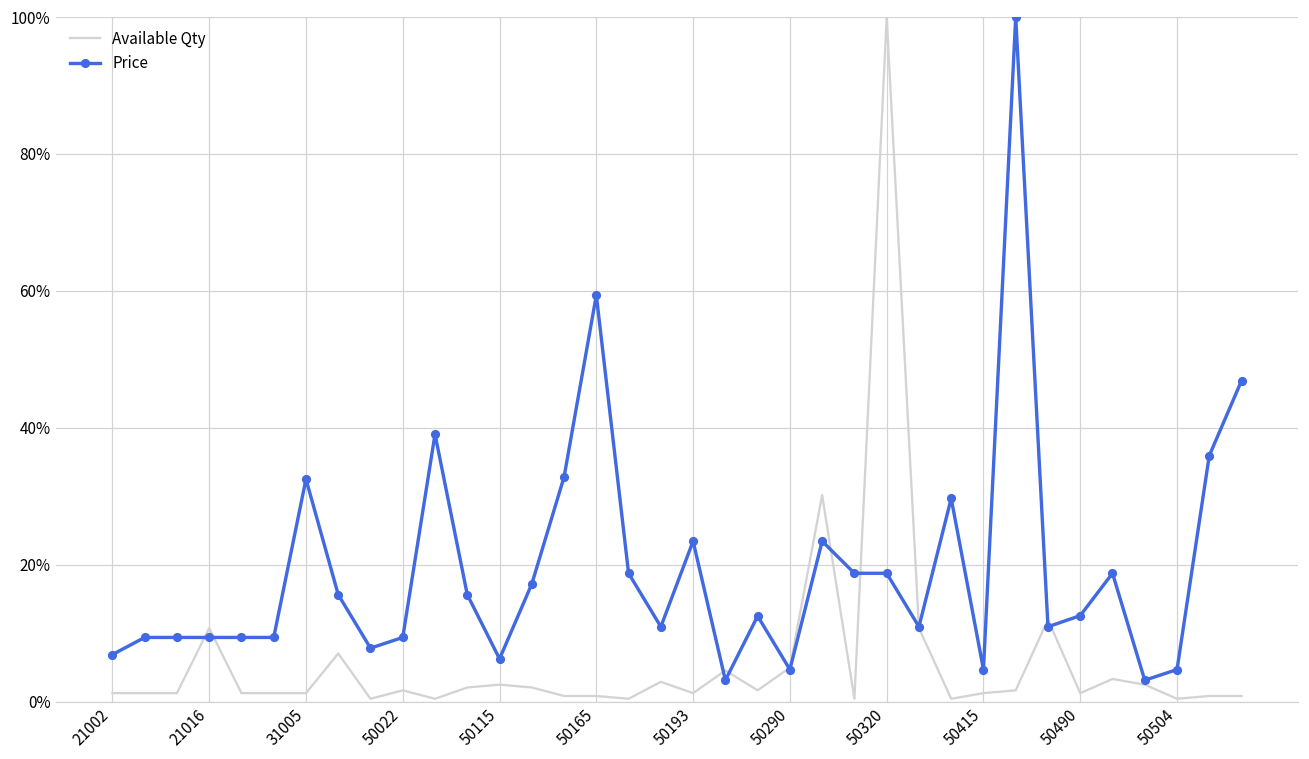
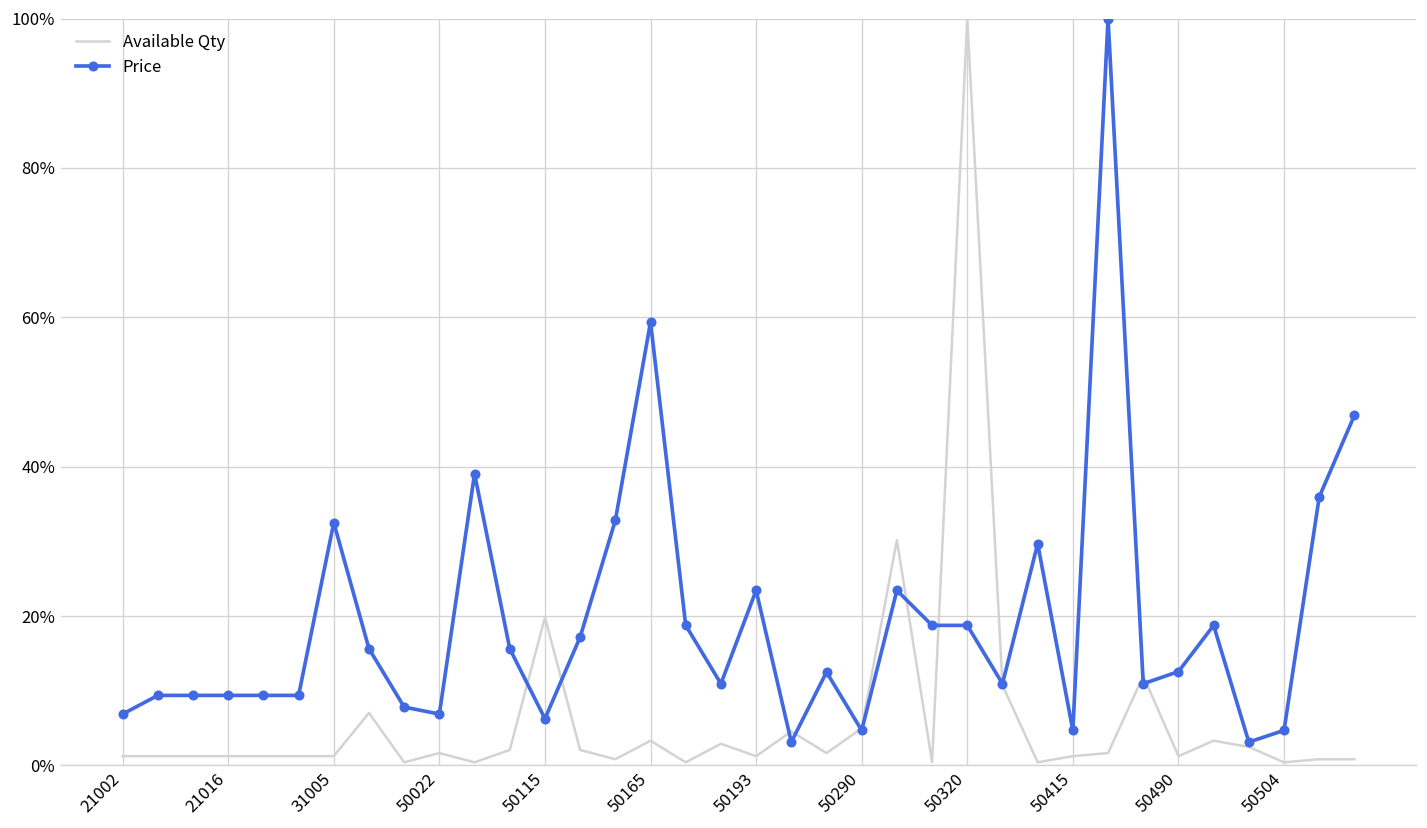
  {
    "Available Qty": {
      "21002": "1%",
-     "21016": "11%",
+     "21016": "1%",
      "31005": "1%",
      "50022": "2%",
-     "50115": "2%",
-     "50165": "1%",
+     "50115": "20%",
+     "50165": "3%",
      "50193": "1%",
      "50320": "100%",
      "50415": "1%",
      "50490": "1%",
      "50504": "0%"
    },
    "Price": {
      "21002": "7%",
      "21016": "9%",
      "31005": "33%",
-     "50022": "9%",
+     "50022": "7%",
      "50115": "6%",
      "50165": "59%",
      "50193": "23%",
      "50320": "19%",
      "50415": "5%",
      "50490": "13%",
      "50504": "5%"
    }
  }
